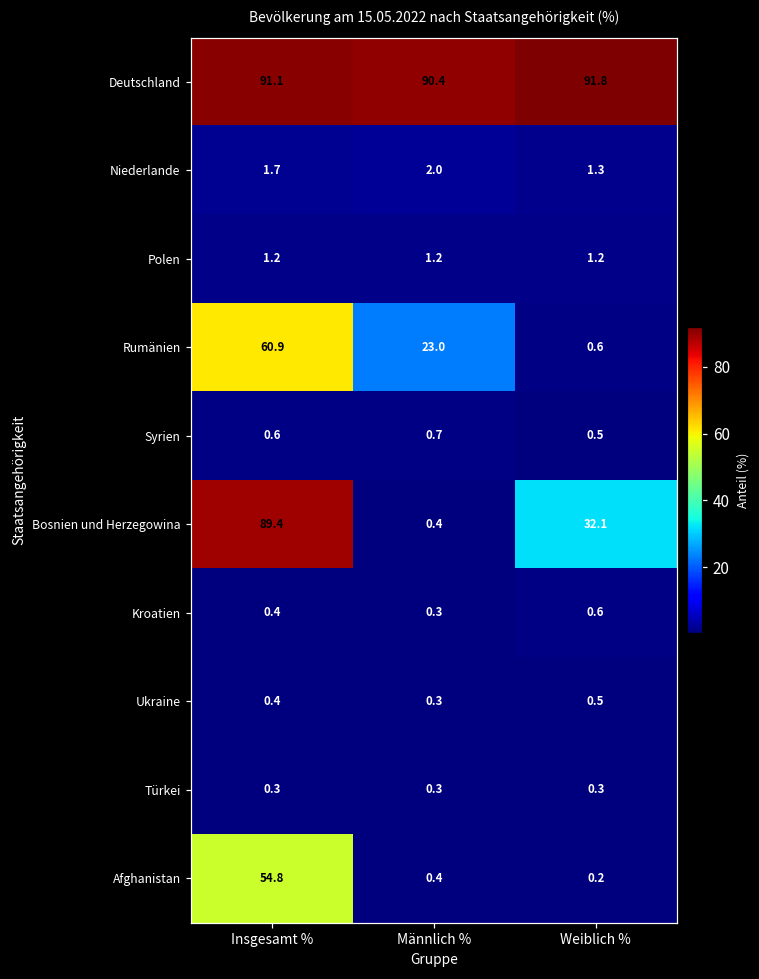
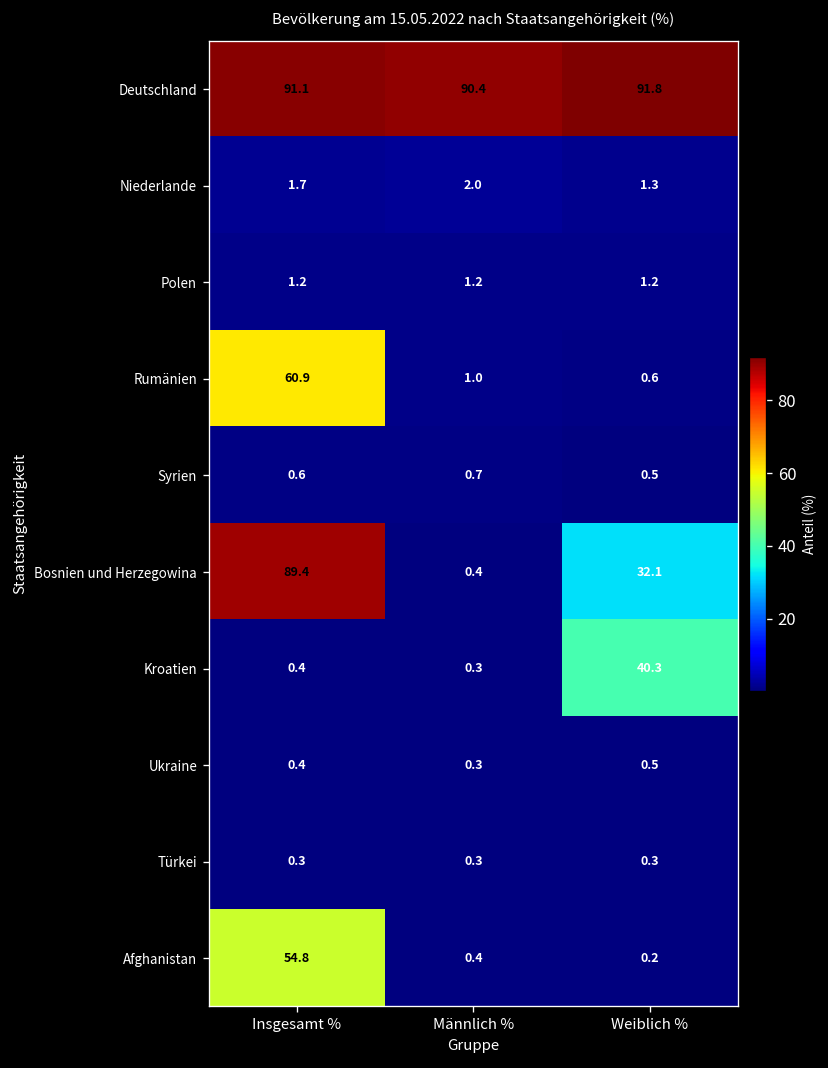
  {
    "Deutschland": {
      "Insgesamt %": 91.1,
      "Männlich %": 90.4,
      "Weiblich %": 91.8
    },
    "Niederlande": {
      "Insgesamt %": 1.7,
      "Männlich %": 2.0,
      "Weiblich %": 1.3
    },
    "Polen": {
      "Insgesamt %": 1.2,
      "Männlich %": 1.2,
      "Weiblich %": 1.2
    },
    "Rumänien": {
      "Insgesamt %": 60.9,
-     "Männlich %": 23.0,
+     "Männlich %": 1.0,
      "Weiblich %": 0.6
    },
    "Syrien": {
      "Insgesamt %": 0.6,
      "Männlich %": 0.7,
      "Weiblich %": 0.5
    },
    "Bosnien und Herzegowina": {
      "Insgesamt %": 89.4,
      "Männlich %": 0.4,
      "Weiblich %": 32.1
    },
    "Kroatien": {
      "Insgesamt %": 0.4,
      "Männlich %": 0.3,
-     "Weiblich %": 0.6
+     "Weiblich %": 40.3
    },
    "Ukraine": {
      "Insgesamt %": 0.4,
      "Männlich %": 0.3,
      "Weiblich %": 0.5
    },
    "Türkei": {
      "Insgesamt %": 0.3,
      "Männlich %": 0.3,
      "Weiblich %": 0.3
    },
    "Afghanistan": {
      "Insgesamt %": 54.8,
      "Männlich %": 0.4,
      "Weiblich %": 0.2
    }
  }
